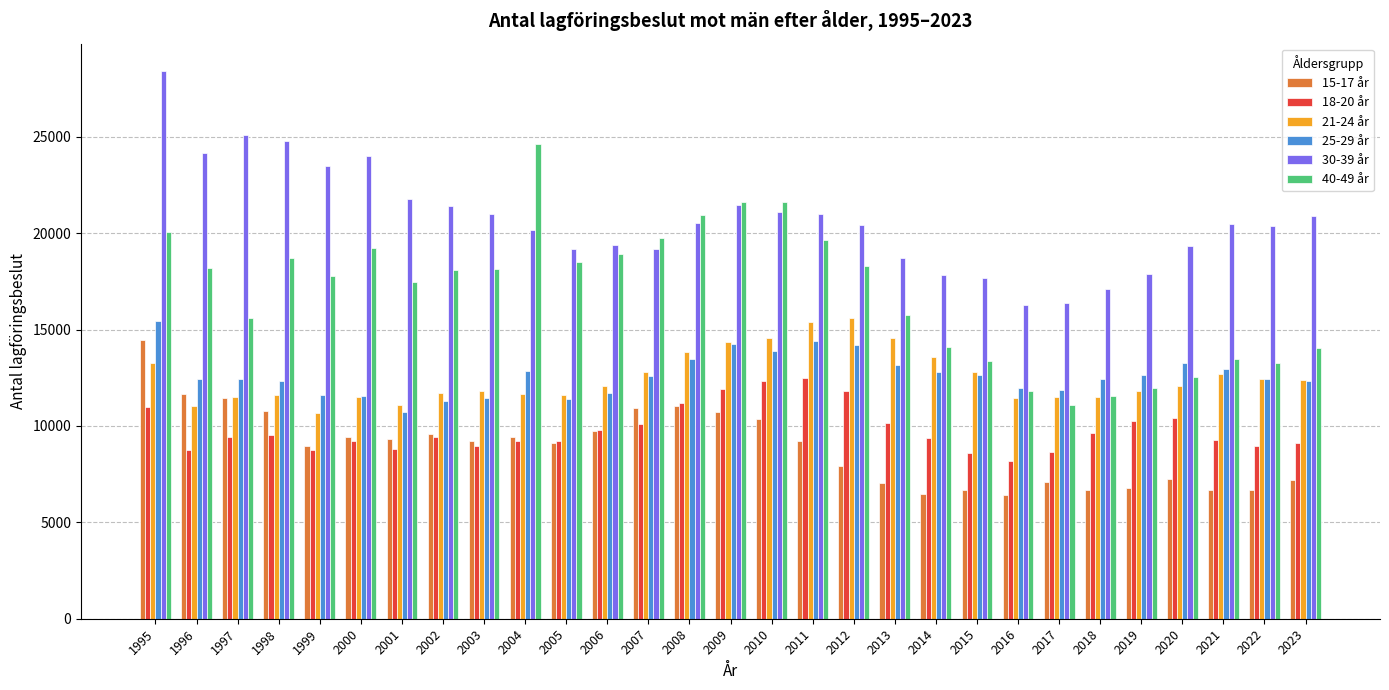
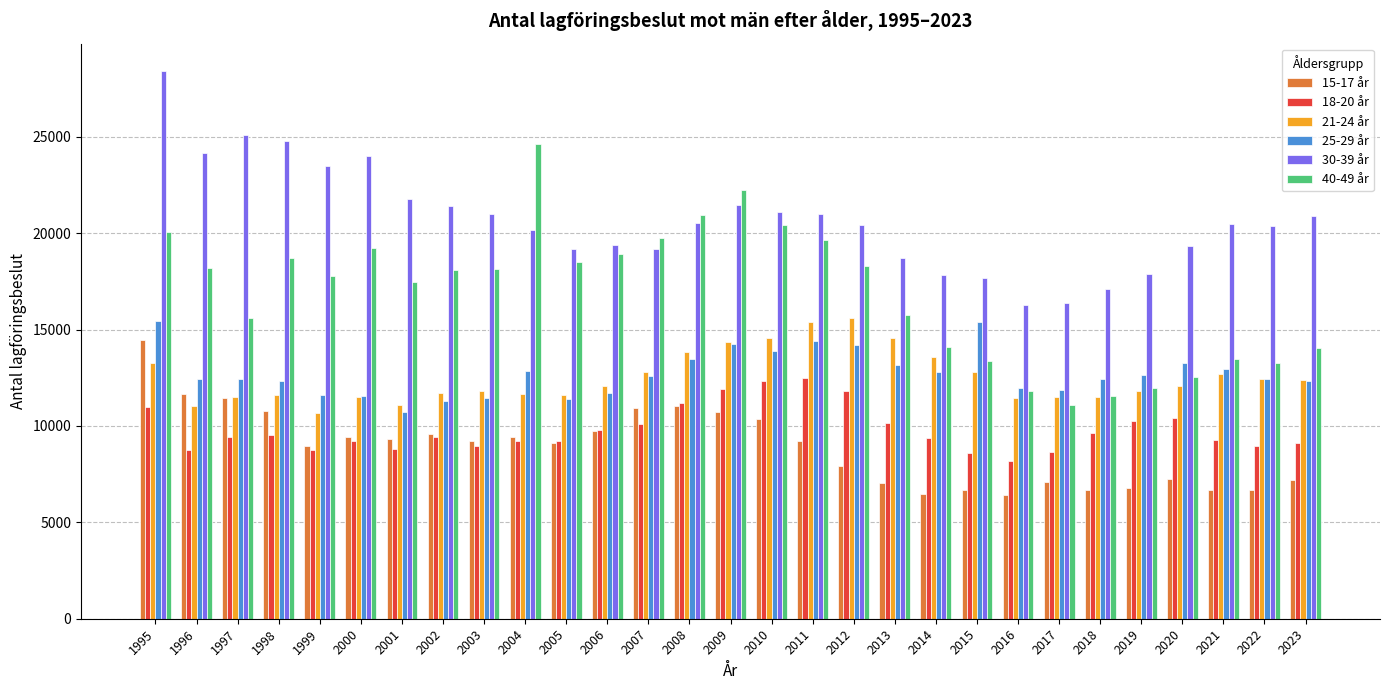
  {
    "25-29 år": {
      "1995": 15500,
      "1996": 12500,
      "1997": 12400,
      "1998": 12300,
      "1999": 11600,
      "2000": 11600,
      "2001": 10800,
      "2002": 11300,
      "2003": 11400,
      "2004": 12900,
      "2005": 11400,
      "2006": 11700,
      "2007": 12600,
      "2008": 13500,
      "2009": 14200,
      "2010": 13900,
      "2011": 14400,
      "2012": 14200,
      "2013": 13200,
      "2014": 12800,
-     "2015": 12600,
+     "2015": 15400,
      "2016": 12000,
      "2017": 11900,
      "2018": 12500,
      "2019": 12600,
      "2020": 13300,
      "2021": 13000,
      "2022": 12500,
      "2023": 12300
    },
    "30-39 år": {
      "1995": 28400,
      "1996": 24200,
      "1997": 25100,
      "1998": 24800,
      "1999": 23500,
      "2000": 24000,
      "2001": 21800,
      "2002": 21400,
      "2003": 21000,
      "2004": 20200,
      "2005": 19200,
      "2006": 19400,
      "2007": 19200,
      "2008": 20500,
      "2009": 21400,
      "2010": 21100,
      "2011": 21000,
      "2012": 20400,
      "2013": 18700,
      "2014": 17900,
      "2015": 17700,
      "2016": 16300,
      "2017": 16400,
      "2018": 17100,
      "2019": 17900,
      "2020": 19300,
      "2021": 20500,
      "2022": 20400,
      "2023": 20900
    },
    "40-49 år": {
      "1995": 20000,
      "1996": 18200,
      "1997": 15600,
      "1998": 18700,
      "1999": 17800,
      "2000": 19200,
      "2001": 17500,
      "2002": 18100,
      "2003": 18100,
      "2004": 24600,
      "2005": 18500,
      "2006": 18900,
      "2007": 19800,
      "2008": 21000,
-     "2009": 21600,
-     "2010": 21600,
+     "2009": 22200,
+     "2010": 20400,
      "2011": 19700,
      "2012": 18300,
      "2013": 15700,
      "2014": 14100,
      "2015": 13400,
      "2016": 11800,
      "2017": 11100,
      "2018": 11600,
      "2019": 12000,
      "2020": 12500,
      "2021": 13500,
      "2022": 13300,
      "2023": 14100
    }
  }
